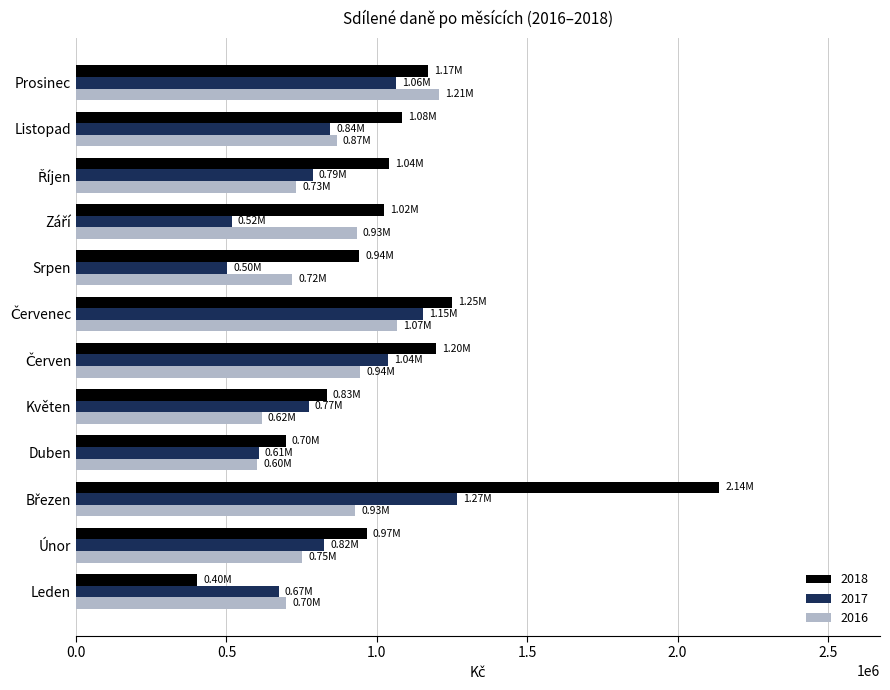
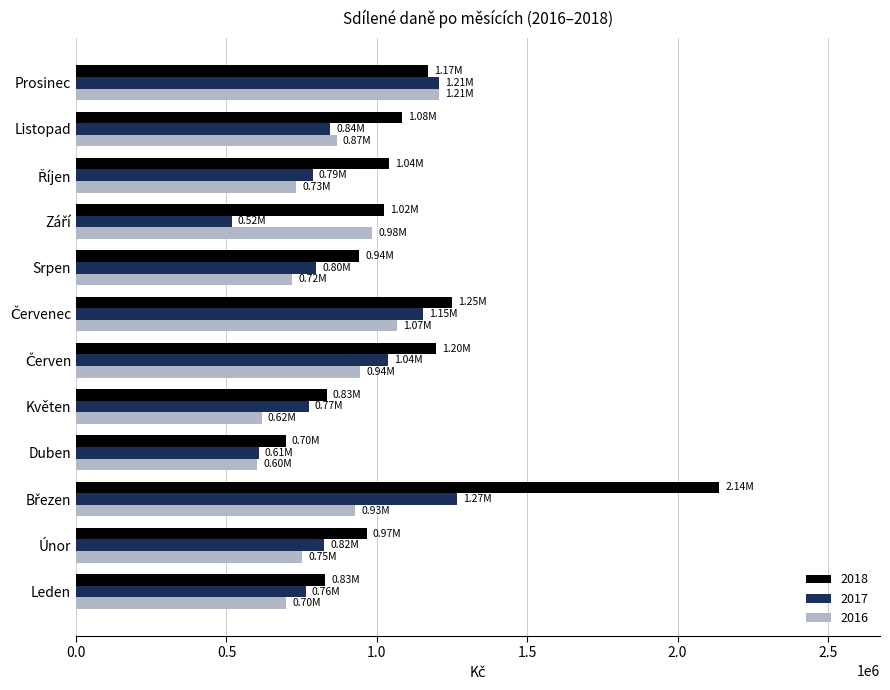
  {
    "2018": {
      "Prosinec": "1.17M",
      "Listopad": "1.08M",
      "Říjen": "1.04M",
      "Září": "1.02M",
      "Srpen": "0.94M",
      "Červenec": "1.25M",
      "Červen": "1.20M",
      "Květen": "0.83M",
      "Duben": "0.70M",
      "Březen": "2.14M",
      "Únor": "0.97M",
-     "Leden": "0.40M"
+     "Leden": "0.83M"
    },
    "2017": {
-     "Prosinec": "1.06M",
+     "Prosinec": "1.21M",
      "Listopad": "0.84M",
      "Říjen": "0.79M",
      "Září": "0.52M",
-     "Srpen": "0.50M",
+     "Srpen": "0.80M",
      "Červenec": "1.15M",
      "Červen": "1.04M",
      "Květen": "0.77M",
      "Duben": "0.61M",
      "Březen": "1.27M",
      "Únor": "0.82M",
-     "Leden": "0.67M"
+     "Leden": "0.76M"
    },
    "2016": {
      "Prosinec": "1.21M",
      "Listopad": "0.87M",
      "Říjen": "0.73M",
-     "Září": "0.93M",
+     "Září": "0.98M",
      "Srpen": "0.72M",
      "Červenec": "1.07M",
      "Červen": "0.94M",
      "Květen": "0.62M",
      "Duben": "0.60M",
      "Březen": "0.93M",
      "Únor": "0.75M",
      "Leden": "0.70M"
    }
  }
